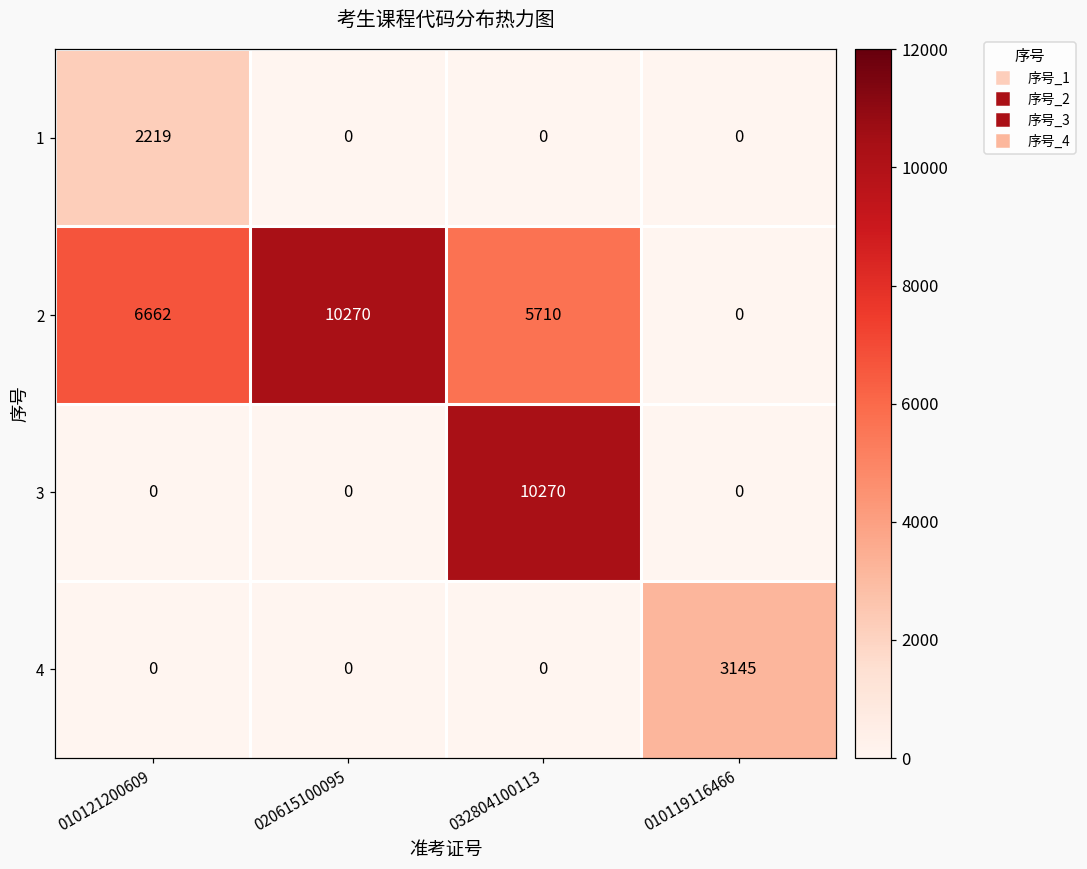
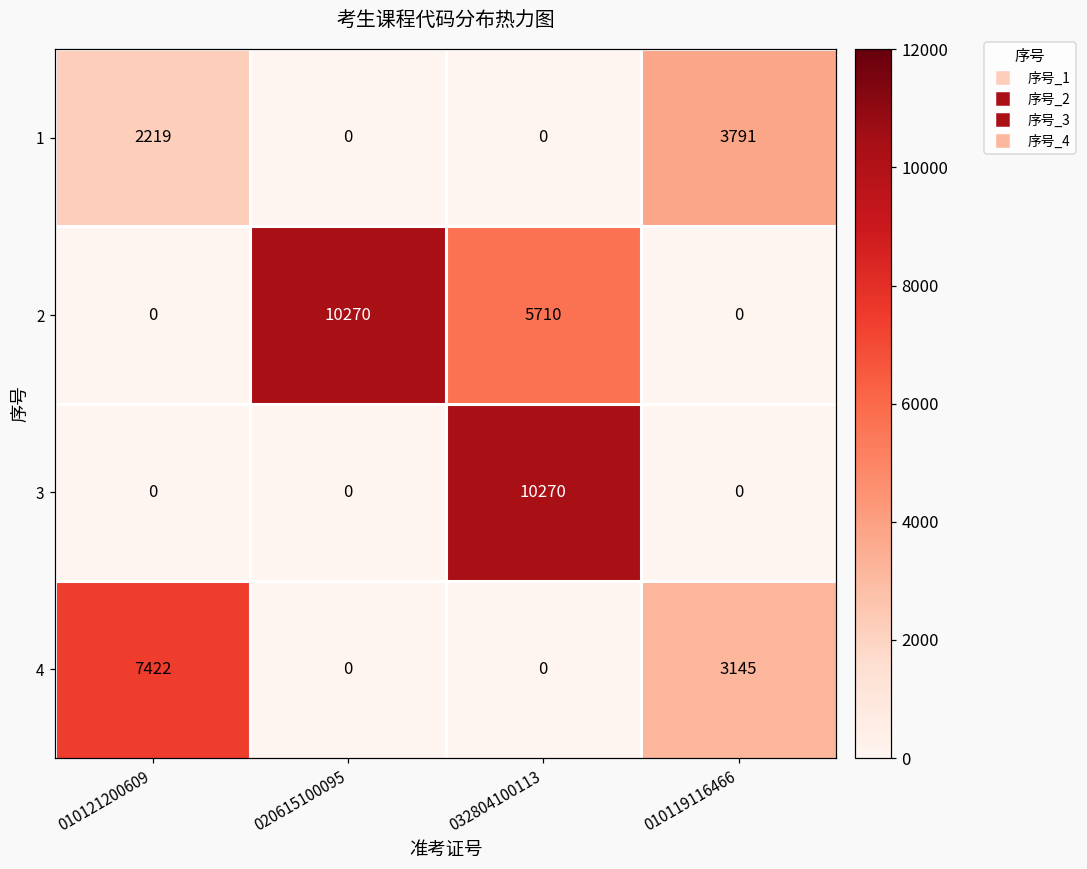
  {
    "1": {
      "010121200609": 2219,
      "020615100095": 0,
      "032804100113": 0,
-     "010119116466": 0
+     "010119116466": 3791
    },
    "2": {
-     "010121200609": 6662,
+     "010121200609": 0,
      "020615100095": 10270,
      "032804100113": 5710,
      "010119116466": 0
    },
    "3": {
      "010121200609": 0,
      "020615100095": 0,
      "032804100113": 10270,
      "010119116466": 0
    },
    "4": {
-     "010121200609": 0,
+     "010121200609": 7422,
      "020615100095": 0,
      "032804100113": 0,
      "010119116466": 3145
    }
  }
